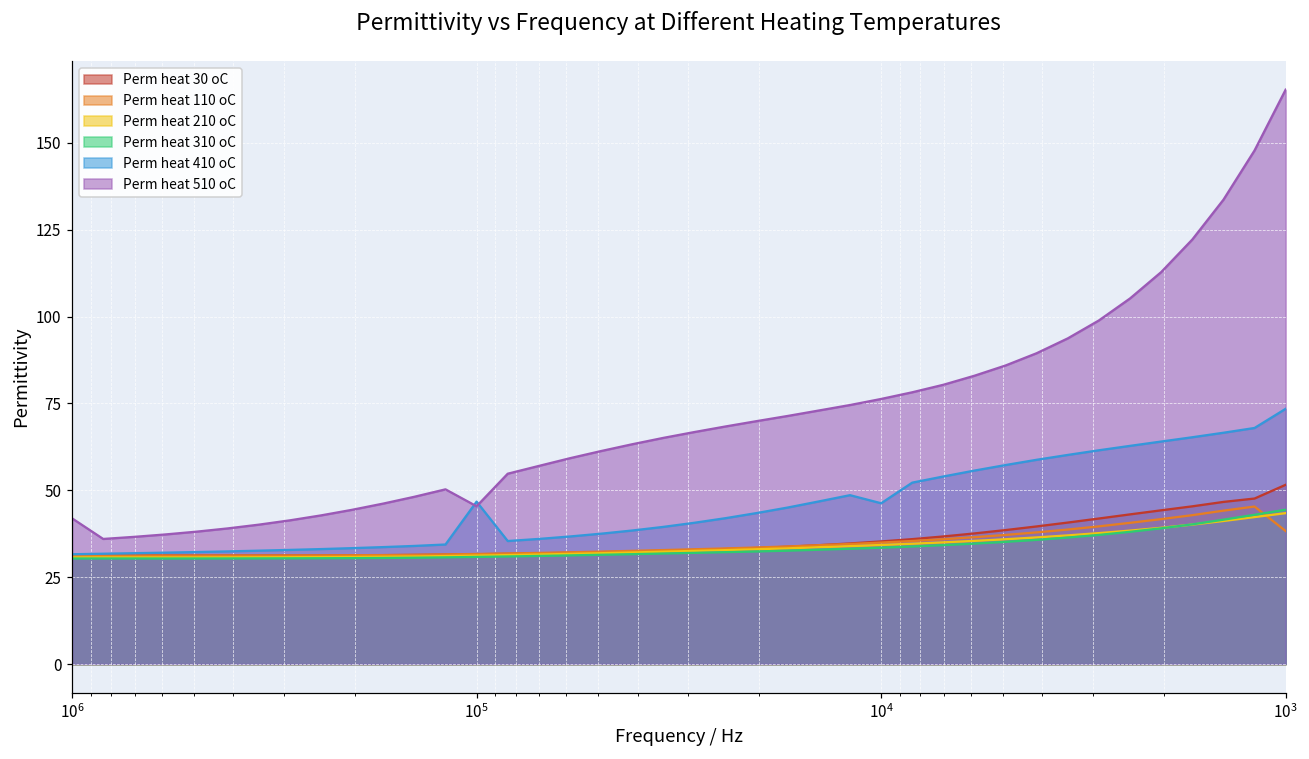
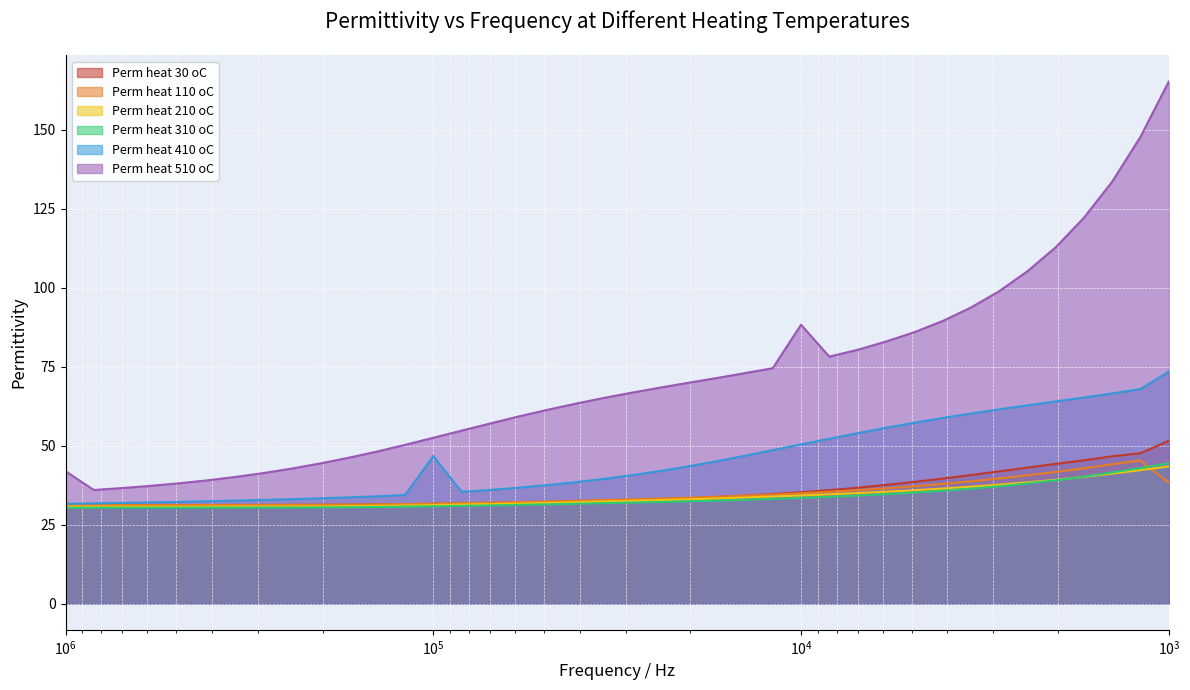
  {
    "Perm heat 30 oC": {
      "10^3": 52
    },
    "Perm heat 110 oC": {
      "10^3": 38
    },
    "Perm heat 210 oC": {
      "10^3": 43
    },
    "Perm heat 310 oC": {
      "10^3": 44
    },
    "Perm heat 410 oC": {
      "10^5": 47,
-     "10^4": 46,
+     "10^4": 50,
      "10^3": 73
    },
    "Perm heat 510 oC": {
      "10^6": 42,
-     "10^5": 45,
-     "10^4": 76,
+     "10^5": 53,
+     "10^4": 88,
      "10^3": 165
    }
  }
